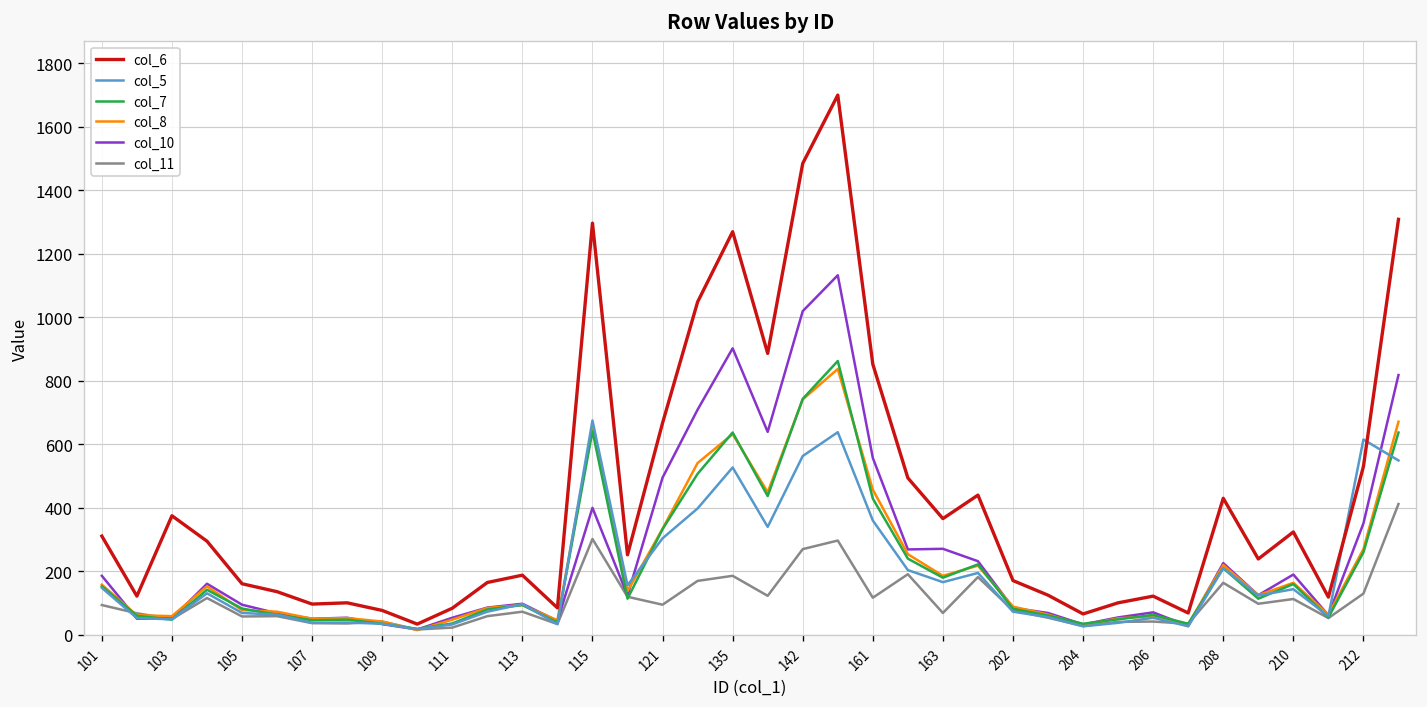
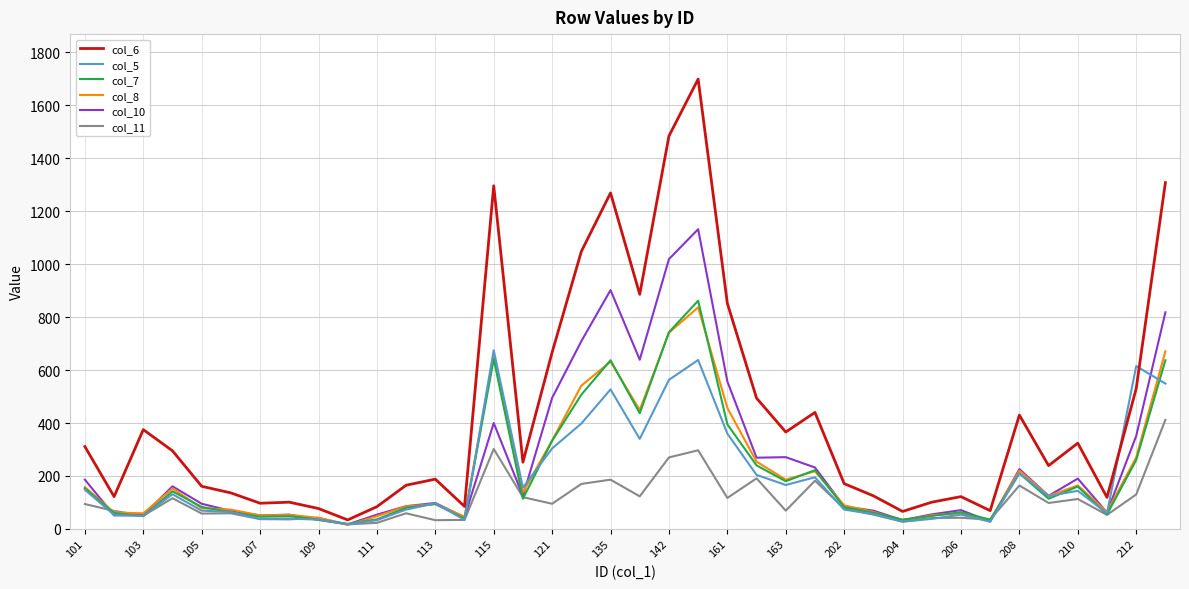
  {
    "col_6": {
      "101": 310,
      "103": 380,
      "105": 160,
      "107": 100,
      "109": 80,
      "111": 80,
      "113": 190,
      "115": 1300,
      "121": 670,
      "135": 1270,
      "142": 1480,
      "161": 850,
      "163": 370,
      "202": 170,
      "204": 70,
      "206": 120,
      "208": 430,
      "210": 320,
      "212": 530
    },
    "col_5": {
      "115": 680,
      "121": 300,
      "135": 530,
      "142": 560,
      "161": 360,
      "163": 170,
      "210": 140,
      "212": 620
    },
    "col_7": {
      "115": 640,
-     "161": 430,
+     "161": 400,
      "212": 260
    },
    "col_8": {
      "115": 650,
      "161": 460,
      "212": 270
    },
    "col_10": {
      "101": 190,
      "105": 100,
      "115": 400,
      "121": 500,
      "135": 900,
      "142": 1020,
      "161": 560,
      "163": 270,
      "210": 190,
      "212": 350
    },
    "col_11": {
      "101": 90,
      "105": 60,
      "111": 20,
-     "113": 70,
+     "113": 30,
      "115": 300,
      "121": 100,
      "135": 190,
      "142": 270,
      "161": 120,
      "163": 70,
      "206": 40,
      "208": 160,
      "210": 110,
      "212": 130
    }
  }
